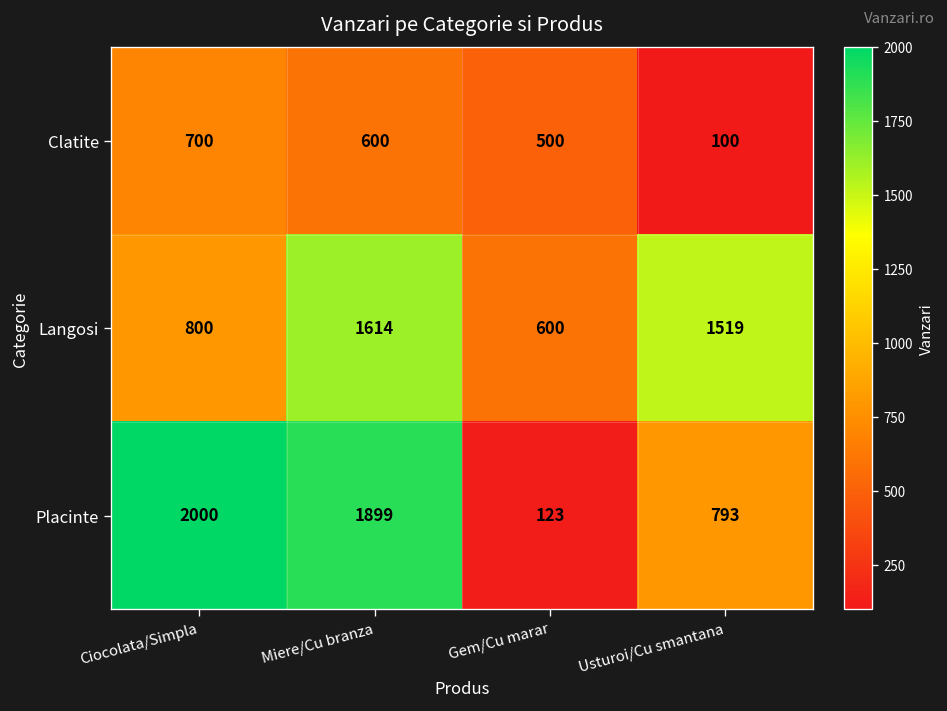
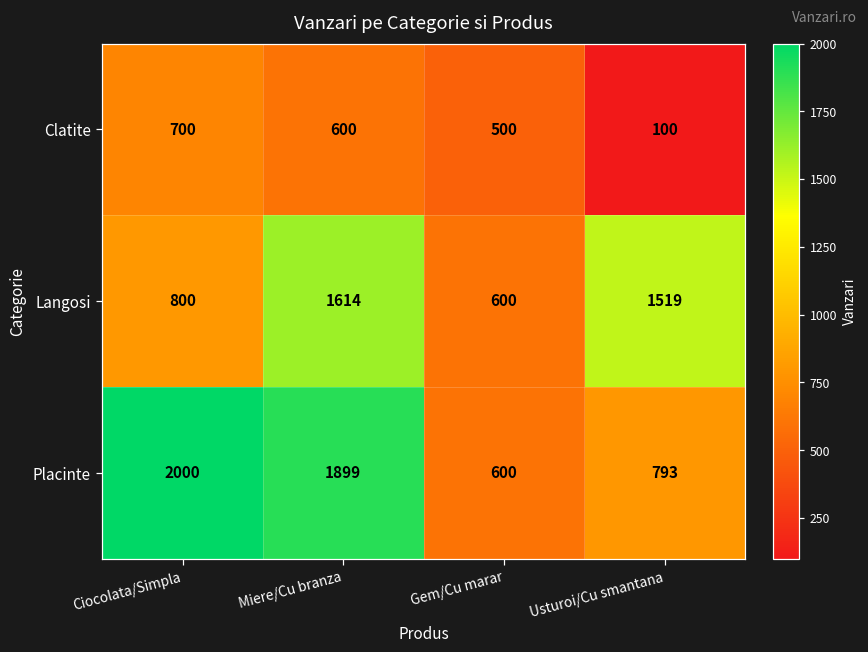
  {
    "Clatite": {
      "Ciocolata/Simpla": 700,
      "Miere/Cu branza": 600,
      "Gem/Cu marar": 500,
      "Usturoi/Cu smantana": 100
    },
    "Langosi": {
      "Ciocolata/Simpla": 800,
      "Miere/Cu branza": 1614,
      "Gem/Cu marar": 600,
      "Usturoi/Cu smantana": 1519
    },
    "Placinte": {
      "Ciocolata/Simpla": 2000,
      "Miere/Cu branza": 1899,
-     "Gem/Cu marar": 123,
+     "Gem/Cu marar": 600,
      "Usturoi/Cu smantana": 793
    }
  }
